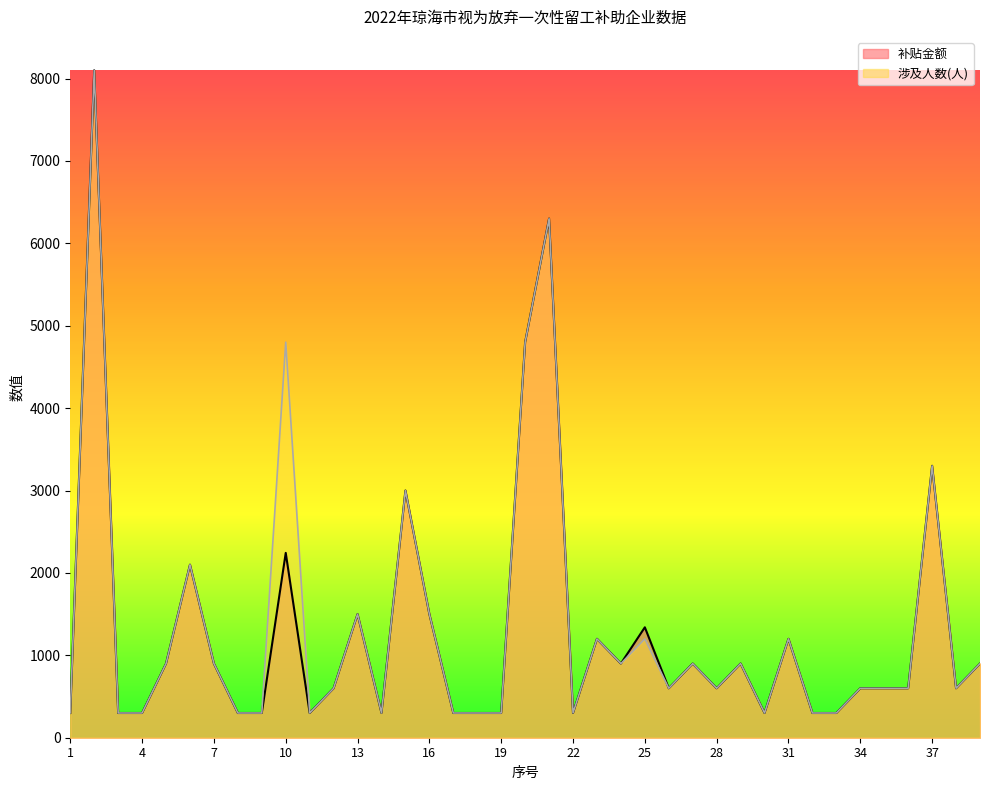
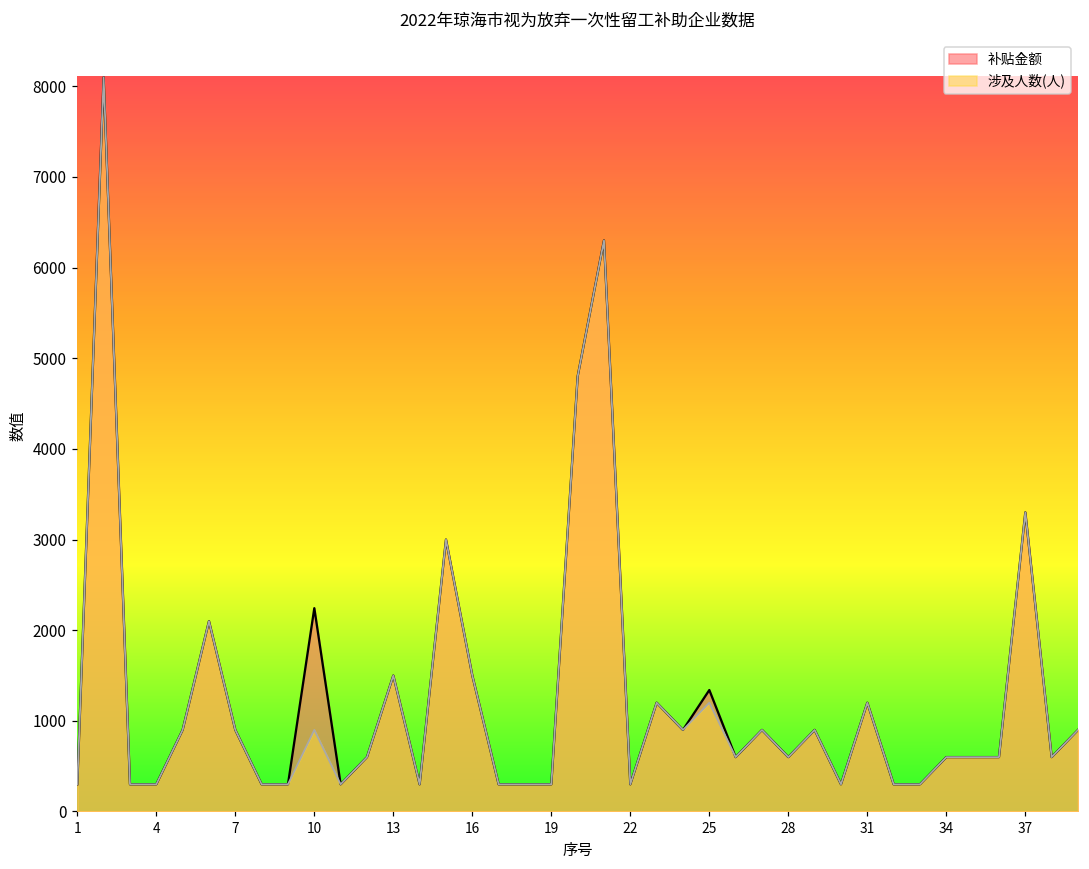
  {
    "补贴金额": {
      "10": 2200,
      "25": 1300
    },
    "涉及人数(人)": {
-     "10": 4800,
+     "10": 900,
      "25": 1200
    }
  }
